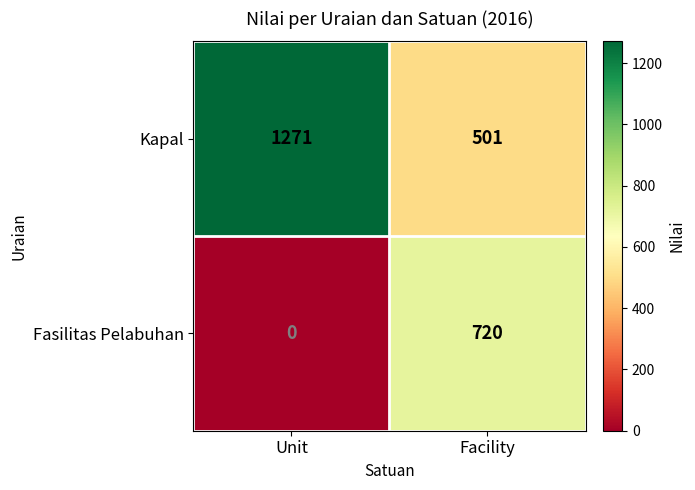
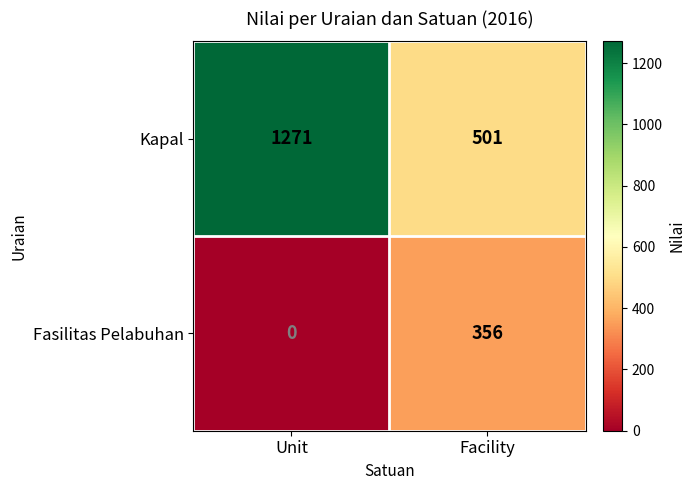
  {
    "Kapal": {
      "Unit": 1271,
      "Facility": 501
    },
    "Fasilitas Pelabuhan": {
      "Unit": 0,
-     "Facility": 720
+     "Facility": 356
    }
  }
